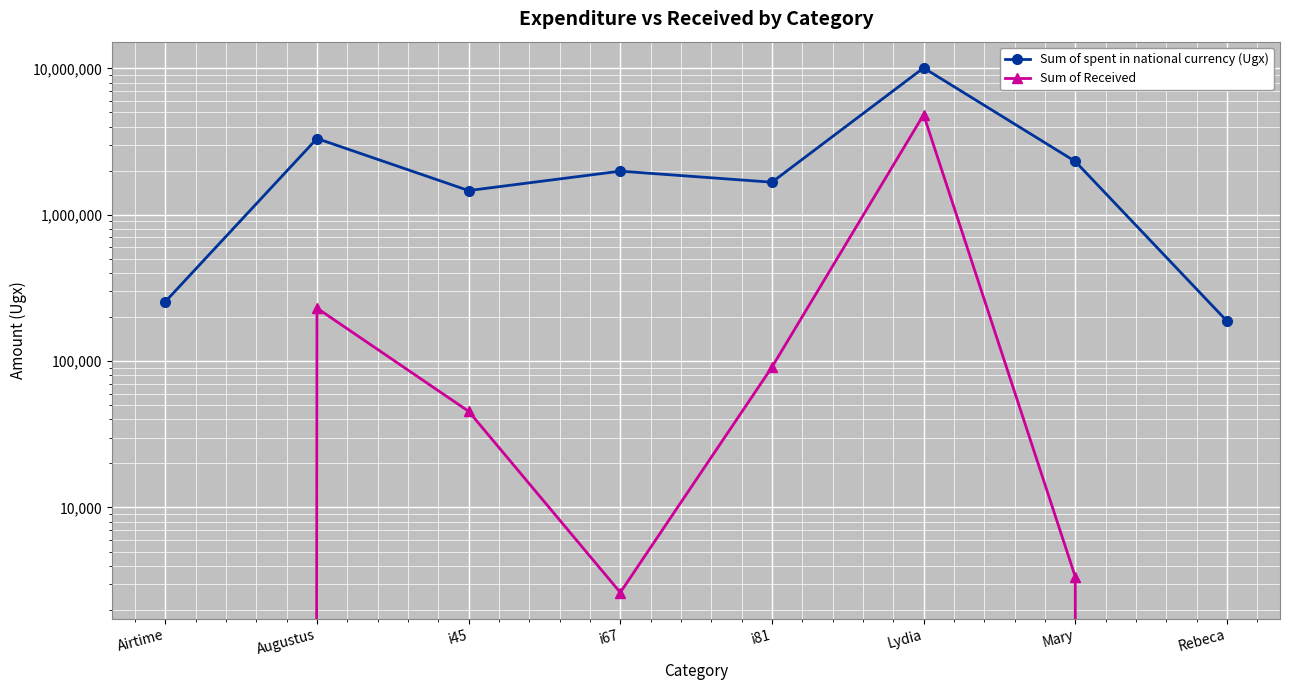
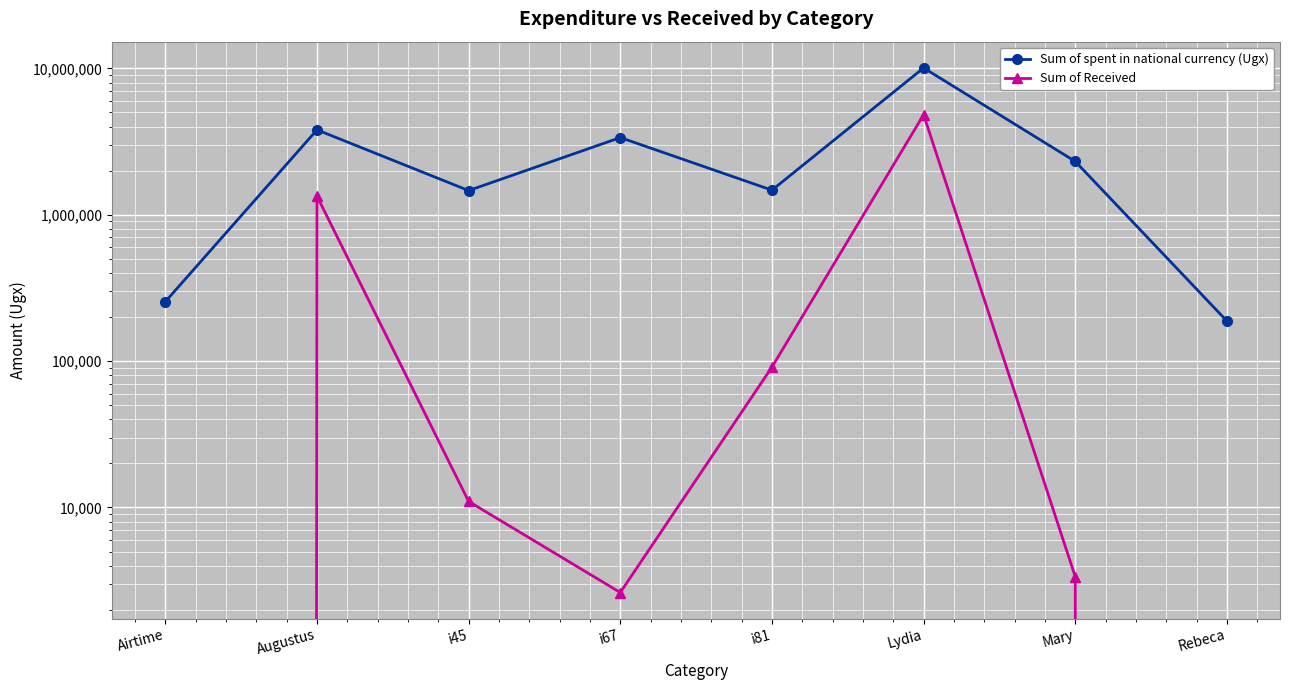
  {
    "Sum of spent in national currency (Ugx)": {
      "Airtime": "250,000",
-     "Augustus": "3,300,000",
+     "Augustus": "3,800,000",
      "i45": "1,500,000",
-     "i67": "2,000,000",
-     "i81": "1,700,000",
+     "i67": "3,400,000",
+     "i81": "1,500,000",
      "Lydia": "10,000,000",
      "Mary": "2,300,000",
      "Rebeca": "190,000"
    },
    "Sum of Received": {
-     "Augustus": "230,000",
-     "i45": "45,000",
+     "Augustus": "1,300,000",
+     "i45": "11,000",
      "i67": "2,600",
      "i81": "90,000",
      "Lydia": "4,800,000",
      "Mary": "3,400"
    }
  }
